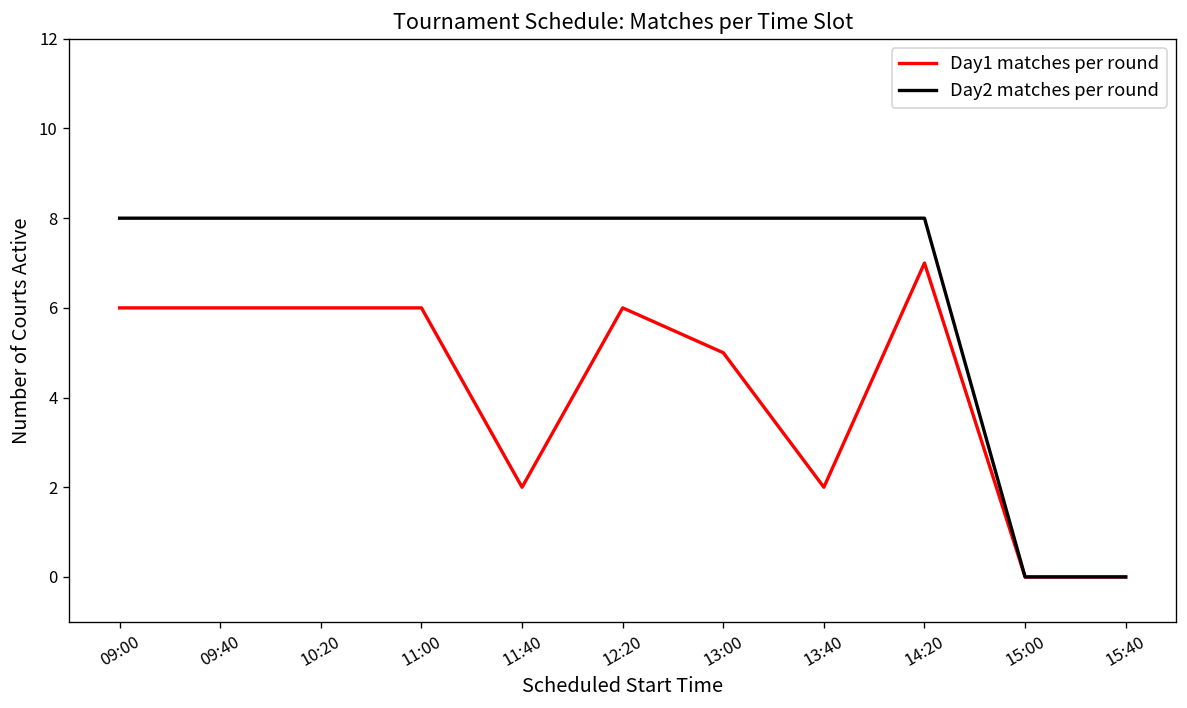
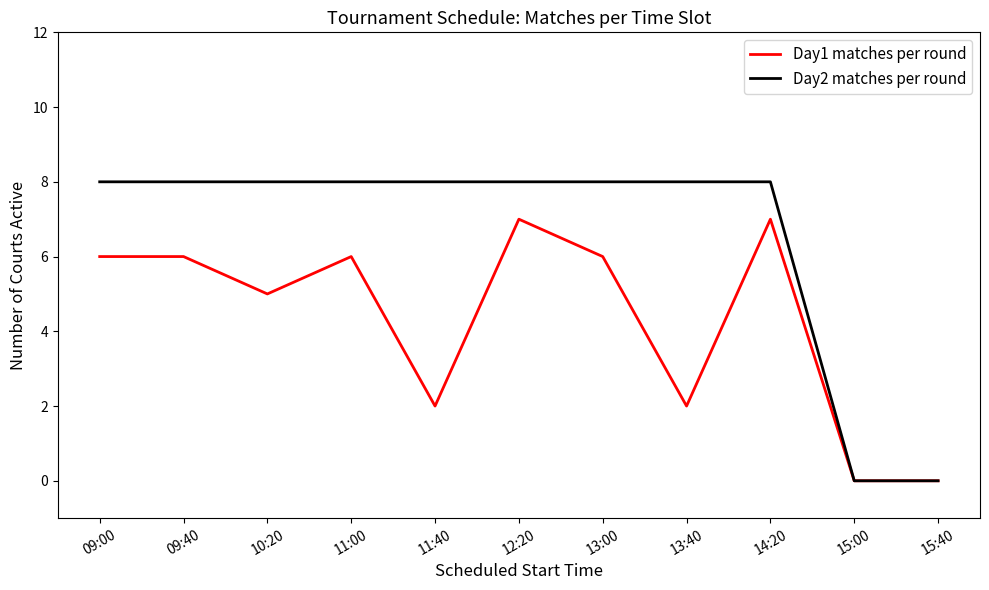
  {
    "Day1 matches per round": {
      "09:00": 6,
      "09:40": 6,
-     "10:20": 6,
+     "10:20": 5,
      "11:00": 6,
      "11:40": 2,
-     "12:20": 6,
-     "13:00": 5,
+     "12:20": 7,
+     "13:00": 6,
      "13:40": 2,
      "14:20": 7
    },
    "Day2 matches per round": {
      "09:00": 8,
      "09:40": 8,
      "10:20": 8,
      "11:00": 8,
      "11:40": 8,
      "12:20": 8,
      "13:00": 8,
      "13:40": 8,
      "14:20": 8
    }
  }
